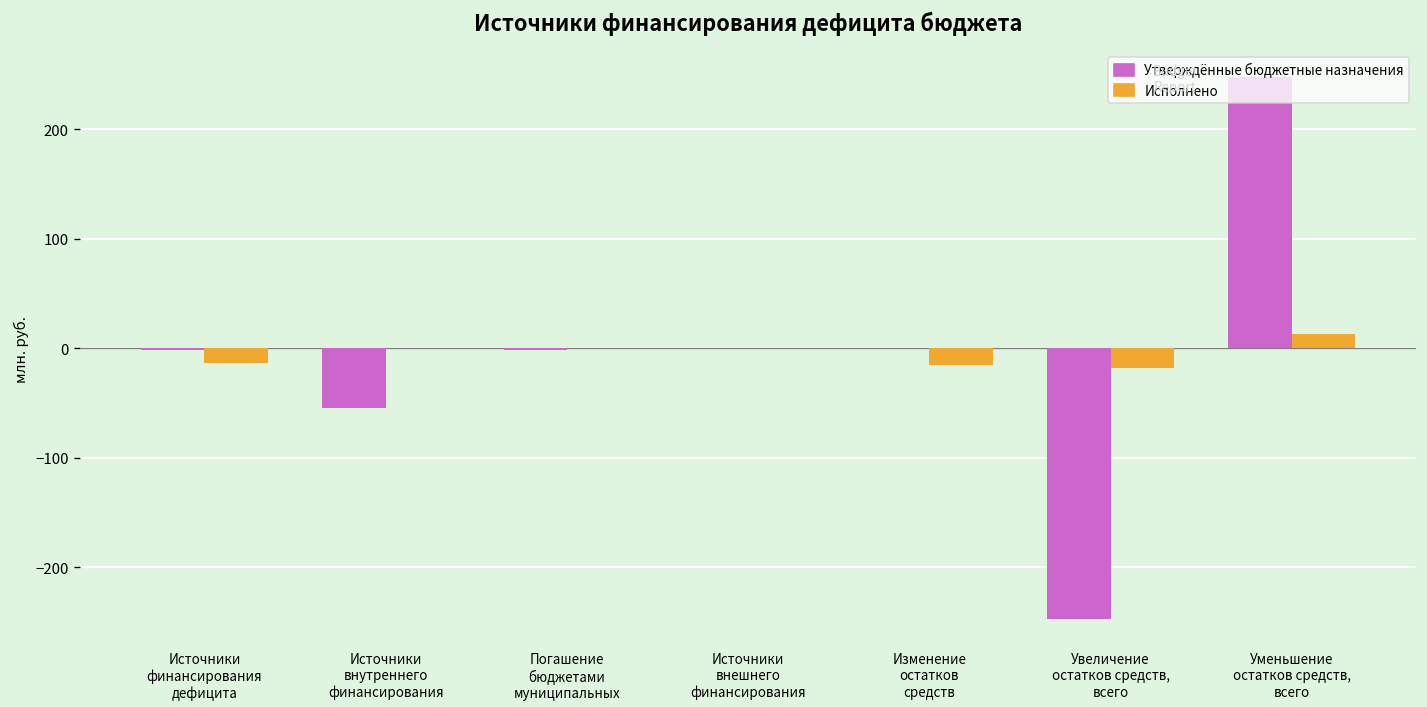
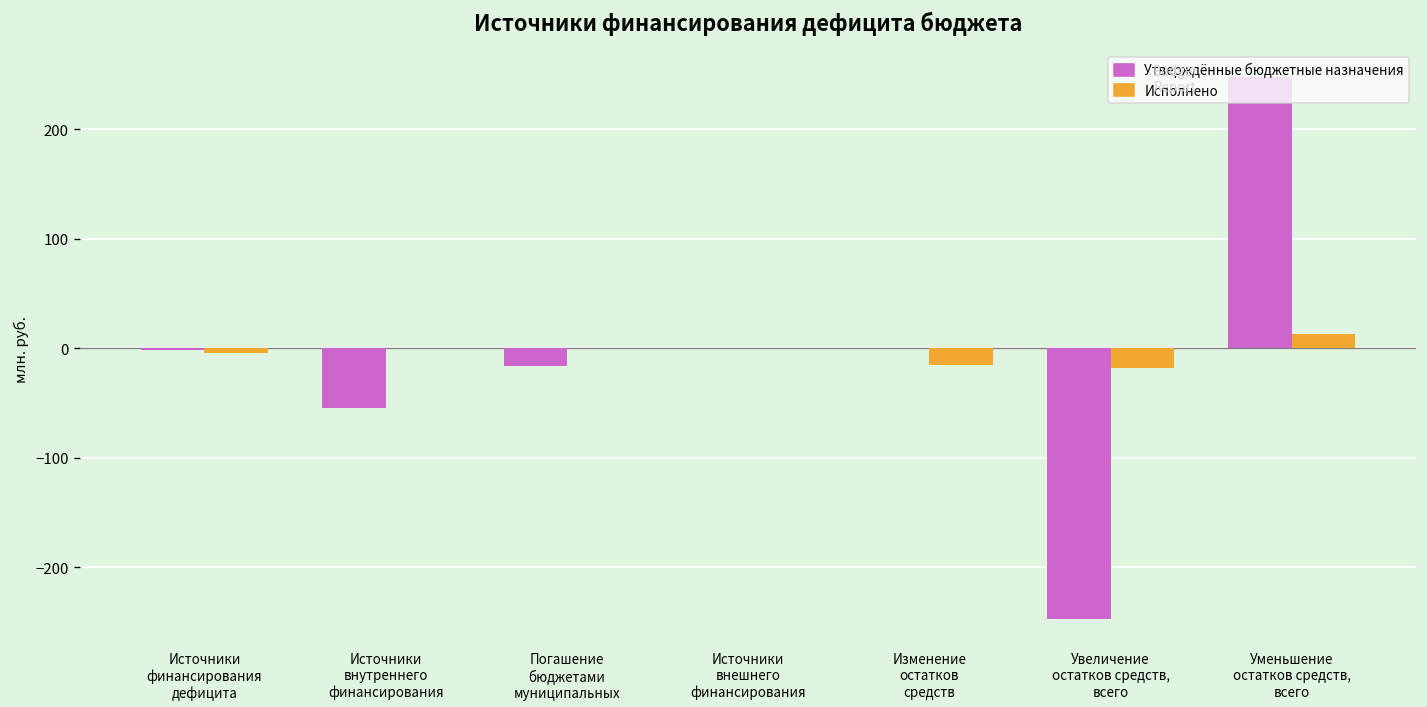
  {
    "Утверждённые бюджетные назначения": {
      "Источники внутреннего финансирования": -50,
-     "Погашение бюджетами муниципальных": 0,
+     "Погашение бюджетами муниципальных": -20,
      "Источники внешнего финансирования": 0,
      "Изменение остатков средств": 0,
      "Увеличение остатков средств, всего": -250
    },
    "Исполнено": {
-     "Источники финансирования дефицита": -10,
+     "Источники финансирования дефицита": 0,
      "Источники внутреннего финансирования": 0,
      "Погашение бюджетами муниципальных": 0,
      "Источники внешнего финансирования": 0,
      "Изменение остатков средств": -10,
      "Увеличение остатков средств, всего": -20,
      "Уменьшение остатков средств, всего": 10
    }
  }
